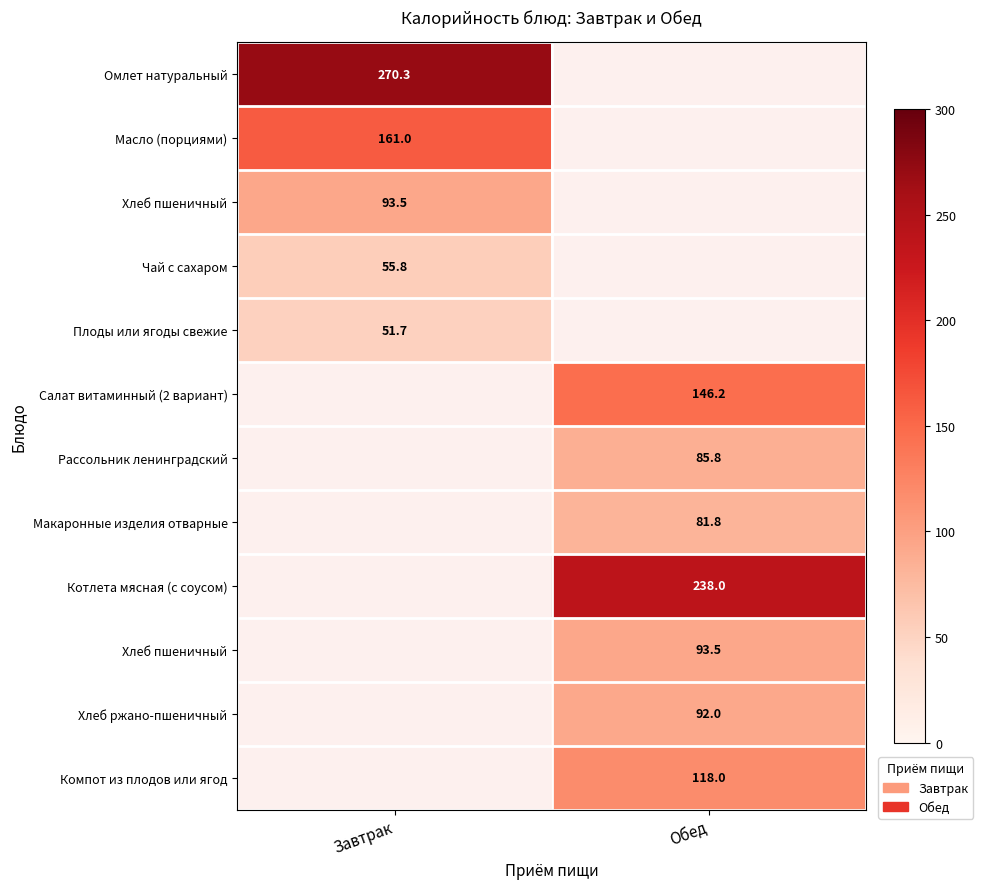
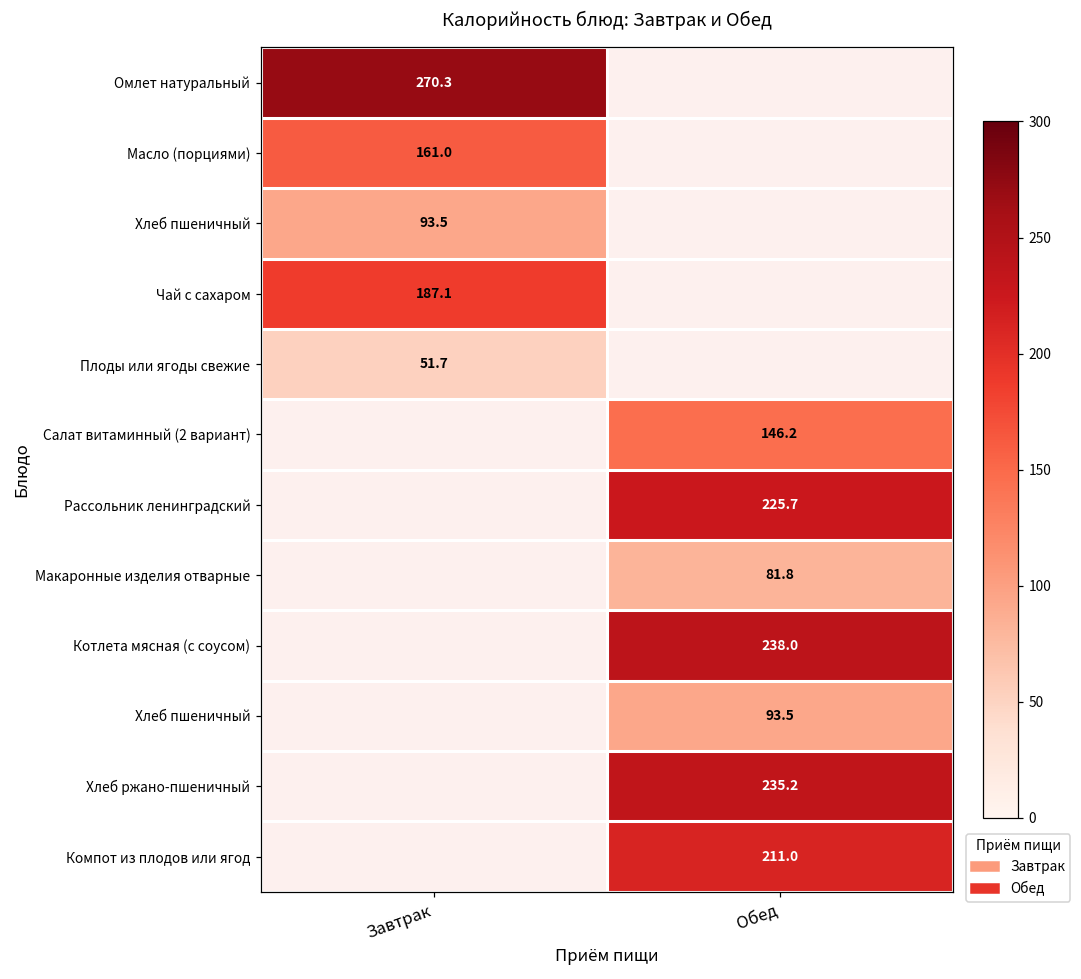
  {
    "Омлет натуральный": {
      "Завтрак": 270.3
    },
    "Масло (порциями)": {
      "Завтрак": 161.0
    },
    "Хлеб пшеничный": {
      "Завтрак": 93.5,
      "Обед": 93.5
    },
    "Чай с сахаром": {
-     "Завтрак": 55.8
+     "Завтрак": 187.1
    },
    "Плоды или ягоды свежие": {
      "Завтрак": 51.7
    },
    "Салат витаминный (2 вариант)": {
      "Обед": 146.2
    },
    "Рассольник ленинградский": {
-     "Обед": 85.8
+     "Обед": 225.7
    },
    "Макаронные изделия отварные": {
      "Обед": 81.8
    },
    "Котлета мясная (с соусом)": {
      "Обед": 238.0
    },
    "Хлеб ржано-пшеничный": {
-     "Обед": 92.0
+     "Обед": 235.2
    },
    "Компот из плодов или ягод": {
-     "Обед": 118.0
+     "Обед": 211.0
    }
  }
